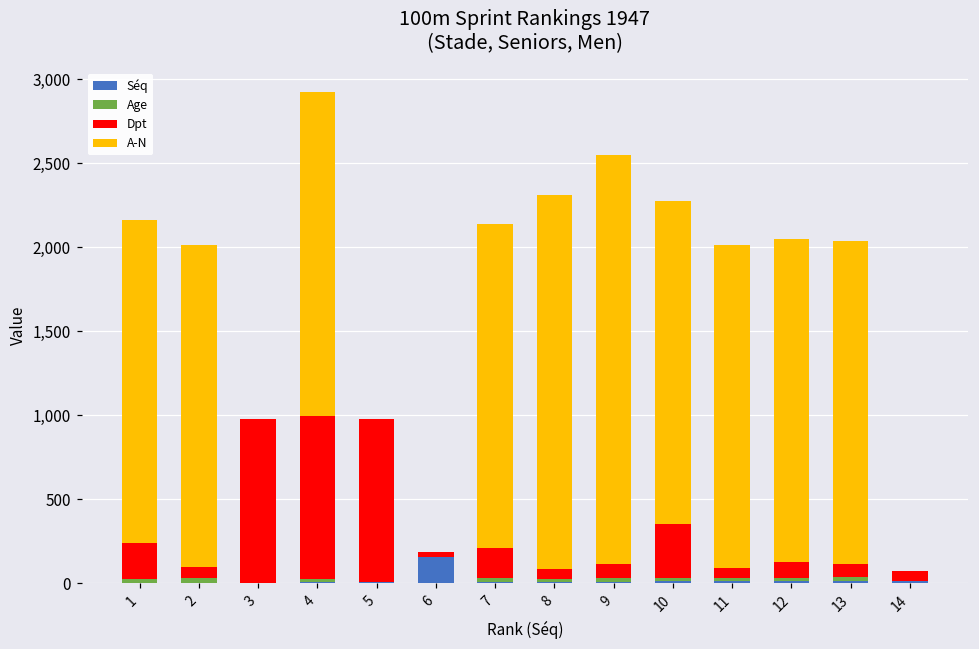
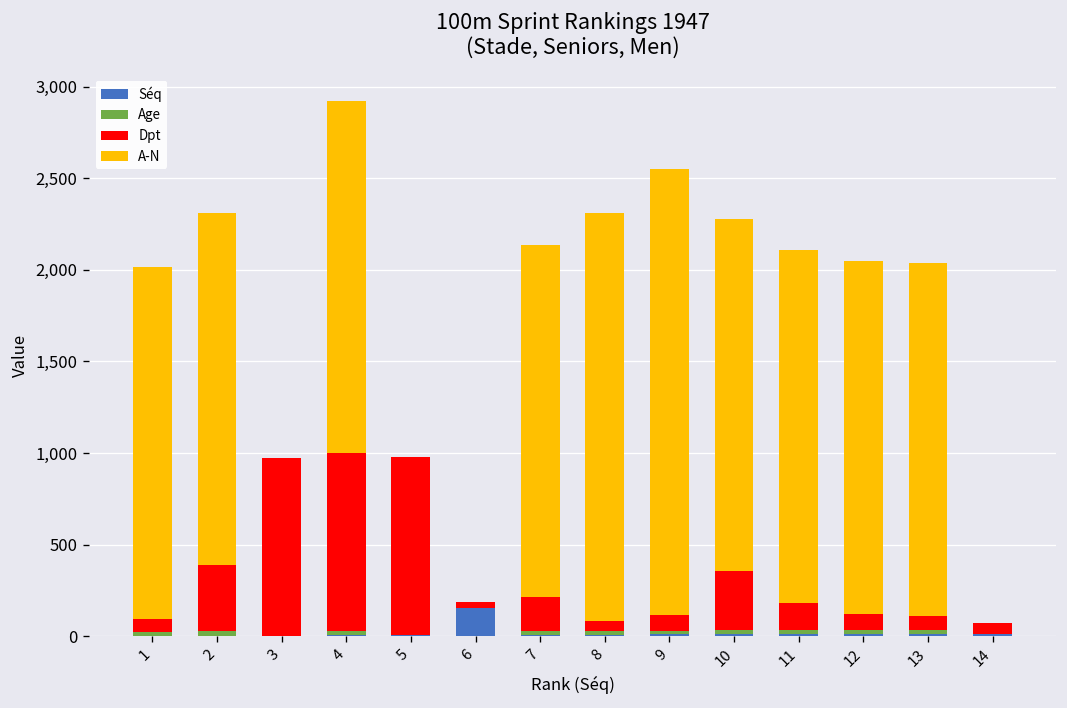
  {
    "Séq": {
      "6": "160"
    },
    "Age": {
      "1": "20",
      "2": "30",
      "3": "0",
      "4": "20",
      "5": "0",
      "6": "0",
      "7": "20",
      "8": "20",
      "9": "20",
      "10": "20",
      "11": "20",
      "12": "20",
      "13": "20",
      "14": "0"
    },
    "Dpt": {
-     "1": "210",
-     "2": "70",
+     "1": "70",
+     "2": "360",
      "3": "970",
      "4": "970",
      "5": "970",
      "6": "30",
      "7": "180",
      "8": "60",
      "9": "90",
      "10": "320",
-     "11": "60",
+     "11": "150",
      "12": "90",
      "13": "80",
      "14": "60"
    },
    "A-N": {
      "1": "1,920",
      "2": "1,920",
      "3": "0",
      "4": "1,930",
      "5": "0",
      "6": "0",
      "7": "1,930",
      "8": "2,230",
      "9": "2,440",
      "10": "1,920",
      "11": "1,930",
      "12": "1,930",
      "13": "1,920",
      "14": "0"
    }
  }
